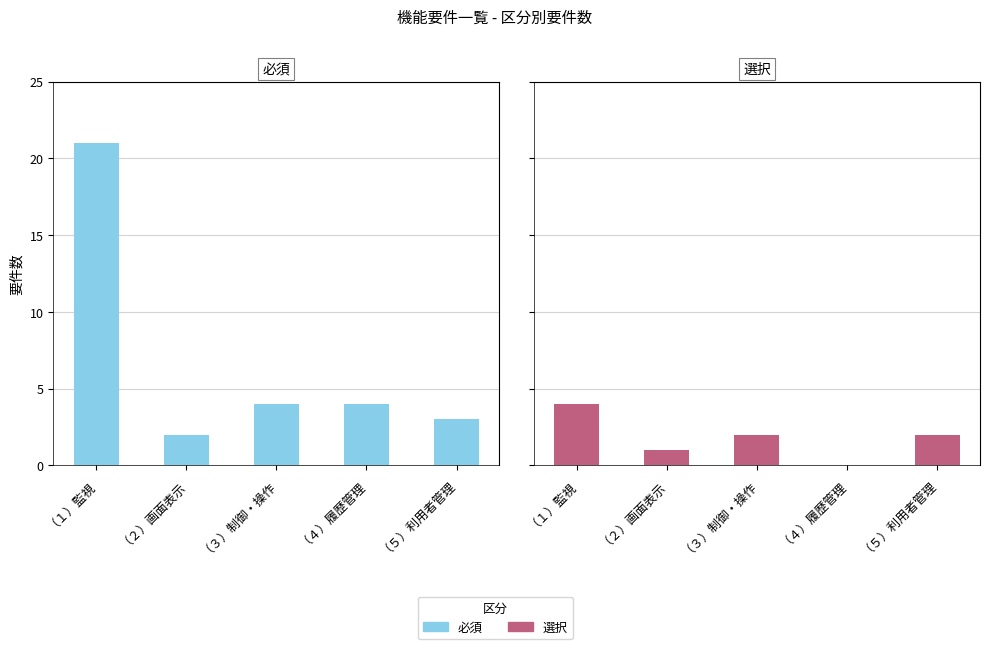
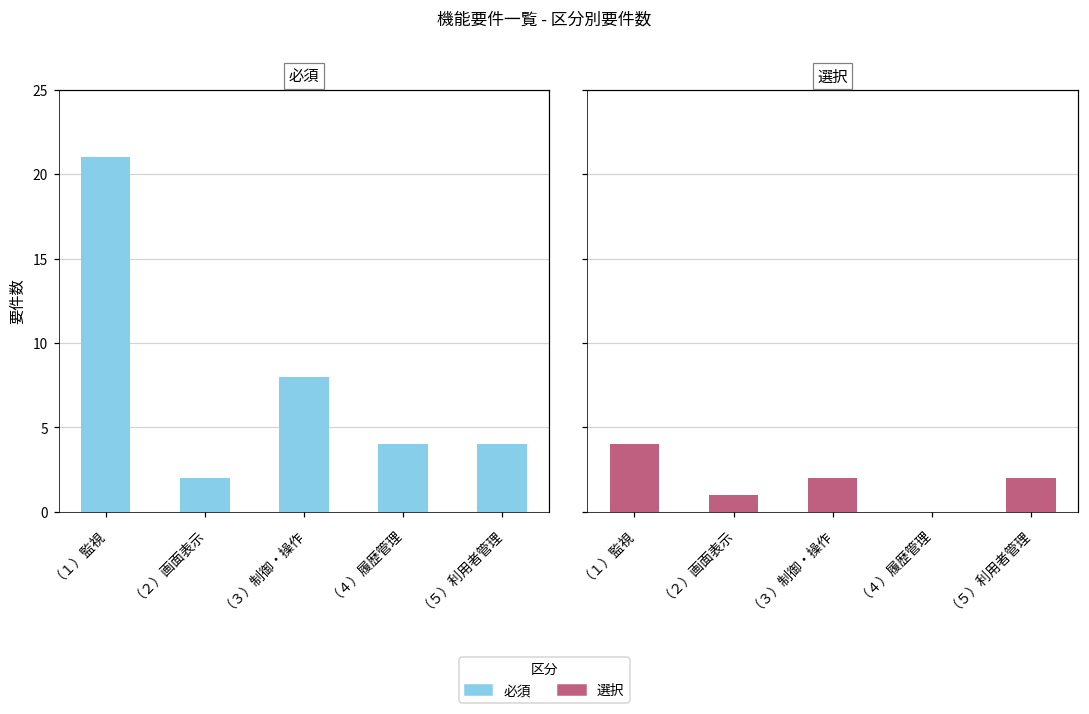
  {
    "必須": {
      "（１）監視": 21,
      "（２）画面表示": 2,
-     "（３）制御・操作": 4,
+     "（３）制御・操作": 8,
      "（４）履歴管理": 4,
-     "（５）利用者管理": 3
+     "（５）利用者管理": 4
    }
  }
